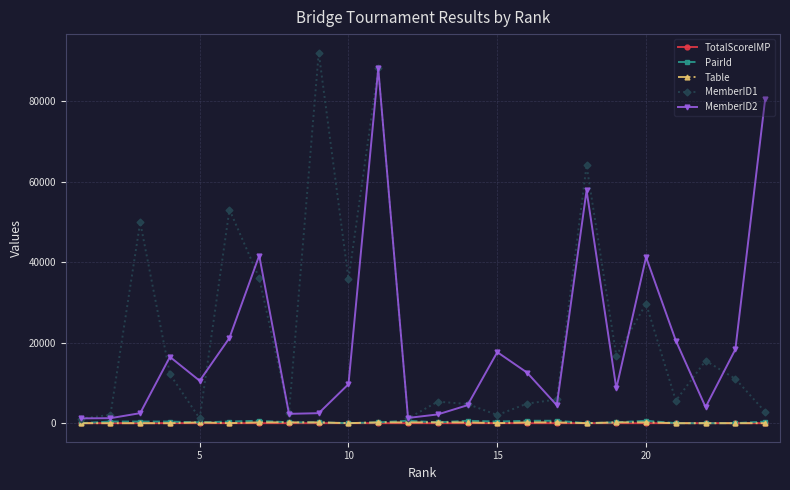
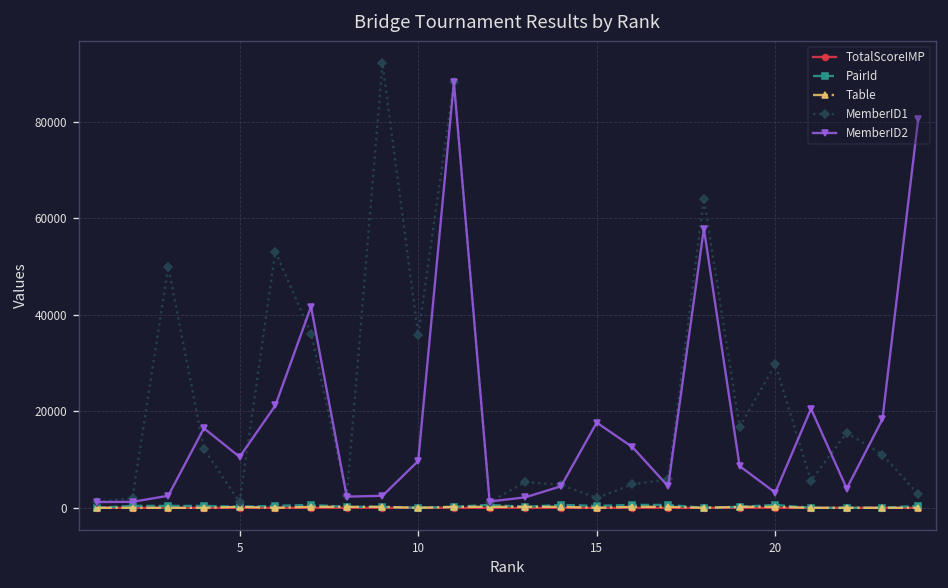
  {
    "MemberID1": {
      "5": 1000,
      "10": 36000,
      "15": 2000,
      "20": 30000
    },
    "MemberID2": {
      "5": 11000,
      "10": 10000,
      "15": 18000,
-     "20": 41000
+     "20": 3000
    }
  }
